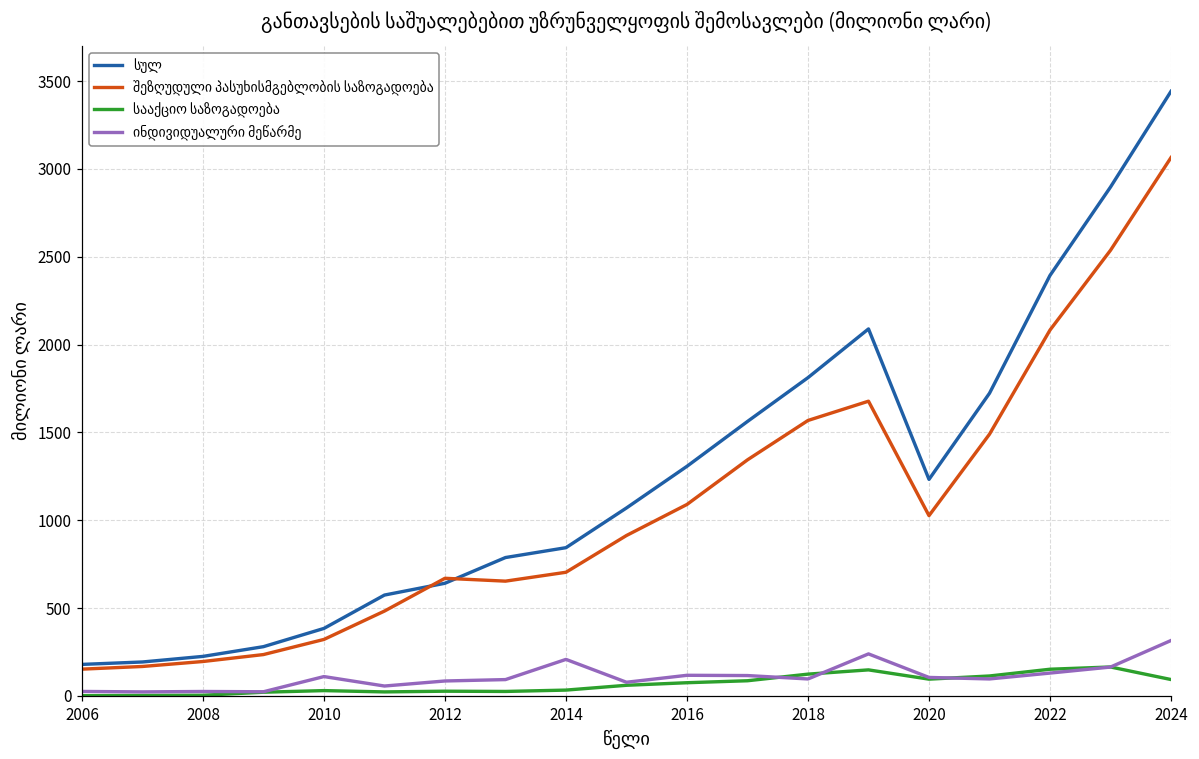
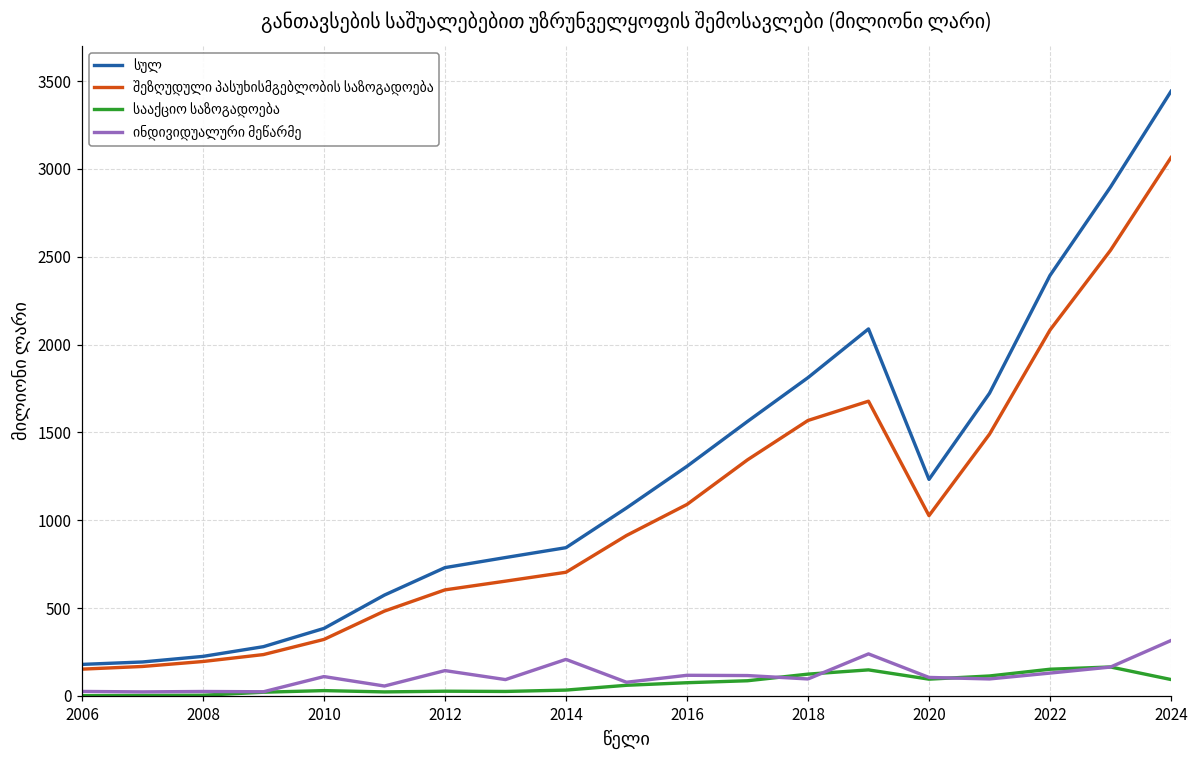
  {
    "სულ": {
      "2006": 180,
      "2008": 220,
      "2010": 380,
-     "2012": 640,
+     "2012": 730,
      "2014": 840,
      "2016": 1310,
      "2018": 1810,
      "2020": 1230,
      "2022": 2390,
      "2024": 3440
    },
    "შეზღუდული პასუხისმგებლობის საზოგადოება": {
      "2006": 150,
      "2008": 200,
      "2010": 320,
-     "2012": 670,
+     "2012": 600,
      "2014": 700,
      "2016": 1090,
      "2018": 1570,
      "2020": 1030,
      "2022": 2080,
      "2024": 3060
    },
    "სააქციო საზოგადოება": {
      "2006": 0,
      "2008": 0,
      "2010": 30,
      "2012": 30,
      "2014": 30,
      "2016": 70,
      "2018": 120,
      "2022": 150,
      "2024": 90
    },
    "ინდივიდუალური მეწარმე": {
      "2006": 30,
      "2008": 20,
      "2010": 110,
-     "2012": 80,
+     "2012": 140,
      "2014": 210,
      "2016": 120,
      "2018": 100,
      "2022": 130,
      "2024": 320
    }
  }
